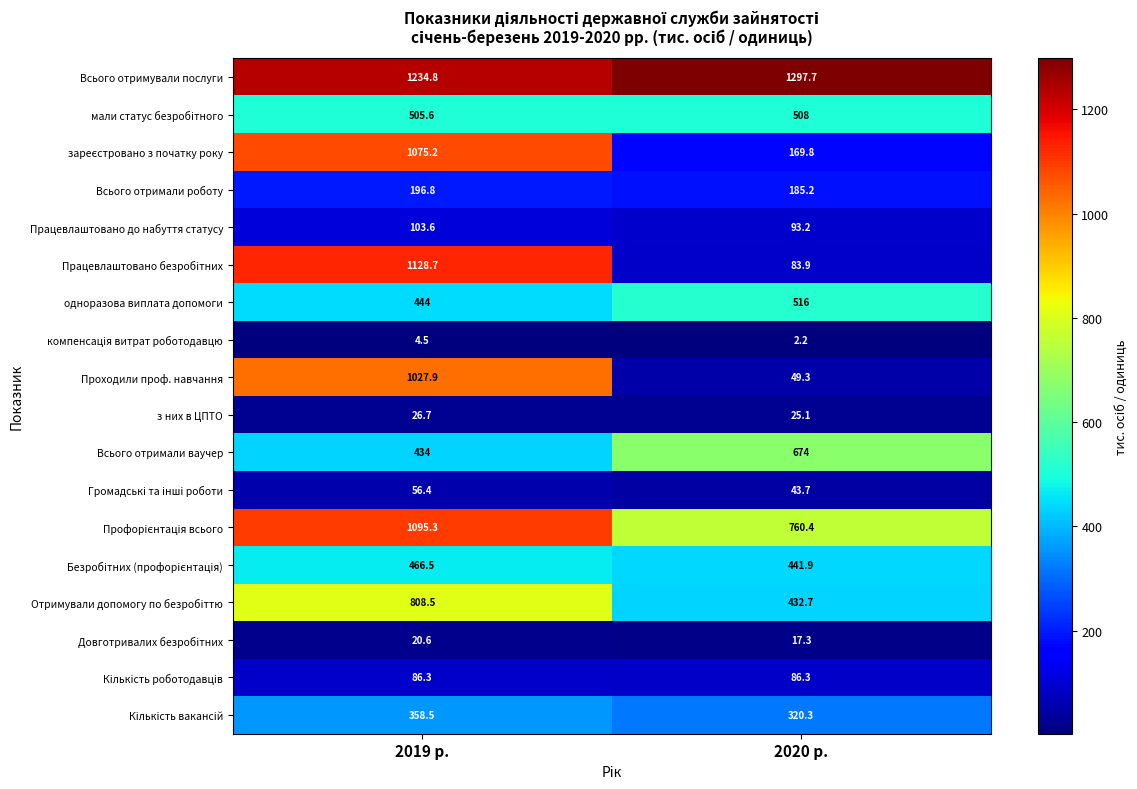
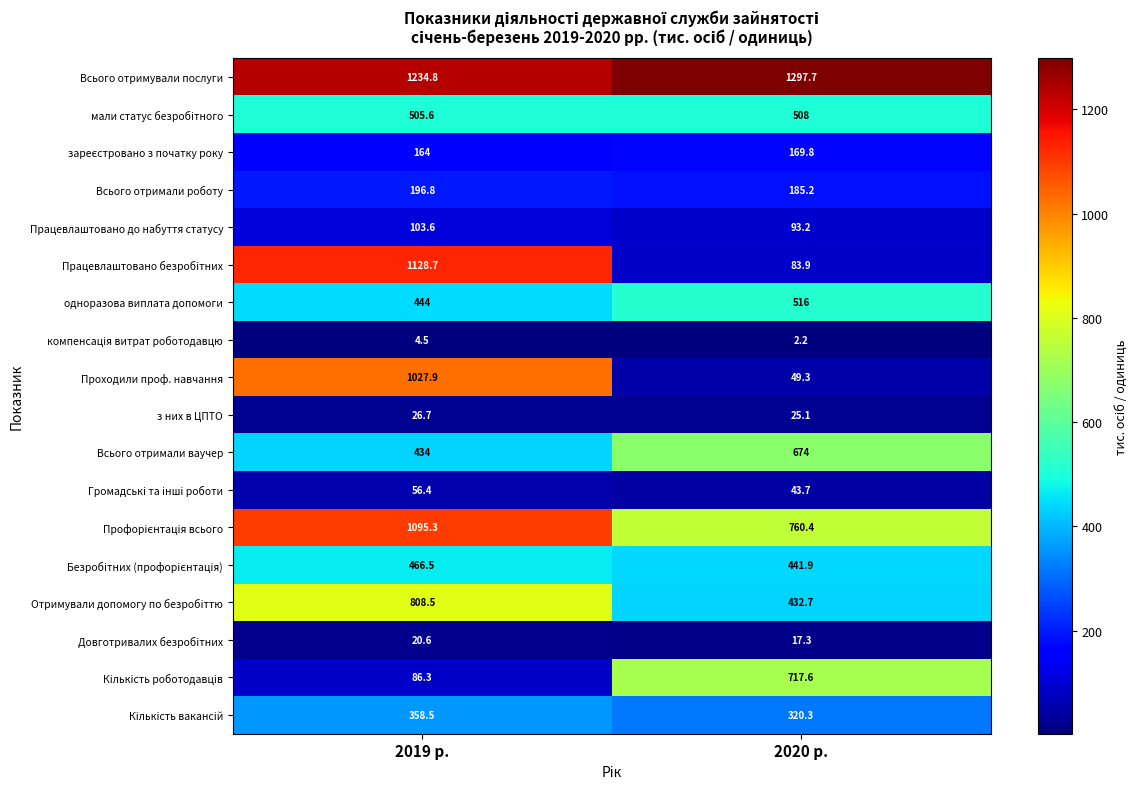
  {
    "Всього отримували послуги": {
      "2019 р.": 1234.8,
      "2020 р.": 1297.7
    },
    "мали статус безробітного": {
      "2019 р.": 505.6,
      "2020 р.": 508
    },
    "зареєстровано з початку року": {
-     "2019 р.": 1075.2,
+     "2019 р.": 164,
      "2020 р.": 169.8
    },
    "Всього отримали роботу": {
      "2019 р.": 196.8,
      "2020 р.": 185.2
    },
    "Працевлаштовано до набуття статусу": {
      "2019 р.": 103.6,
      "2020 р.": 93.2
    },
    "Працевлаштовано безробітних": {
      "2019 р.": 1128.7,
      "2020 р.": 83.9
    },
    "одноразова виплата допомоги": {
      "2019 р.": 444,
      "2020 р.": 516
    },
    "компенсація витрат роботодавцю": {
      "2019 р.": 4.5,
      "2020 р.": 2.2
    },
    "Проходили проф. навчання": {
      "2019 р.": 1027.9,
      "2020 р.": 49.3
    },
    "з них в ЦПТО": {
      "2019 р.": 26.7,
      "2020 р.": 25.1
    },
    "Всього отримали ваучер": {
      "2019 р.": 434,
      "2020 р.": 674
    },
    "Громадські та інші роботи": {
      "2019 р.": 56.4,
      "2020 р.": 43.7
    },
    "Профорієнтація всього": {
      "2019 р.": 1095.3,
      "2020 р.": 760.4
    },
    "Безробітних (профорієнтація)": {
      "2019 р.": 466.5,
      "2020 р.": 441.9
    },
    "Отримували допомогу по безробіттю": {
      "2019 р.": 808.5,
      "2020 р.": 432.7
    },
    "Довготривалих безробітних": {
      "2019 р.": 20.6,
      "2020 р.": 17.3
    },
    "Кількість роботодавців": {
      "2019 р.": 86.3,
-     "2020 р.": 86.3
+     "2020 р.": 717.6
    },
    "Кількість вакансій": {
      "2019 р.": 358.5,
      "2020 р.": 320.3
    }
  }
